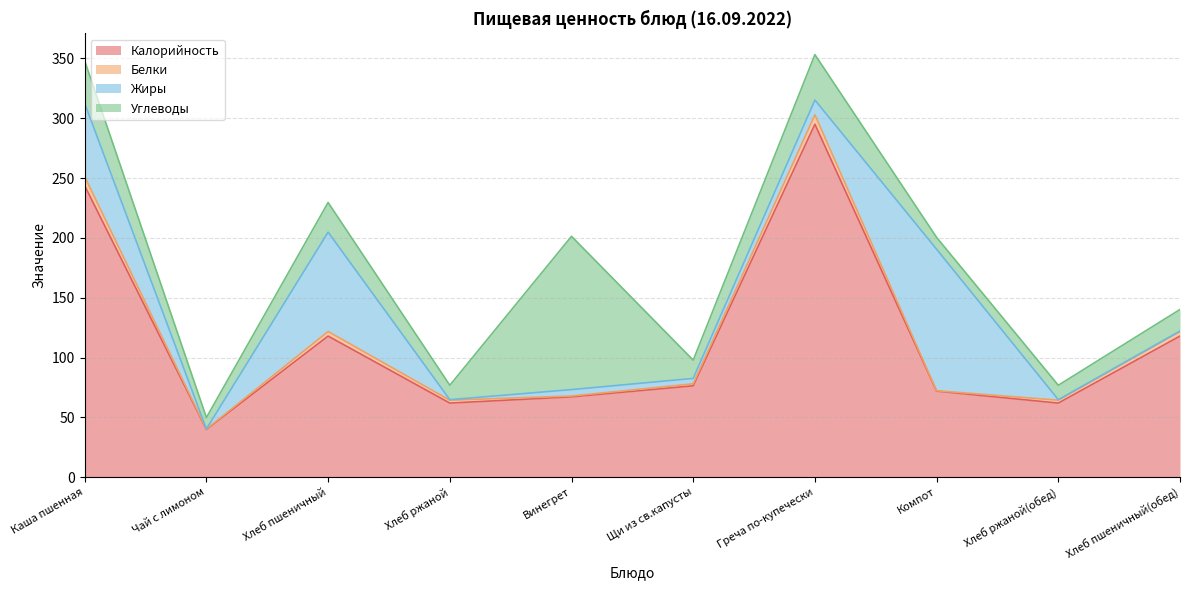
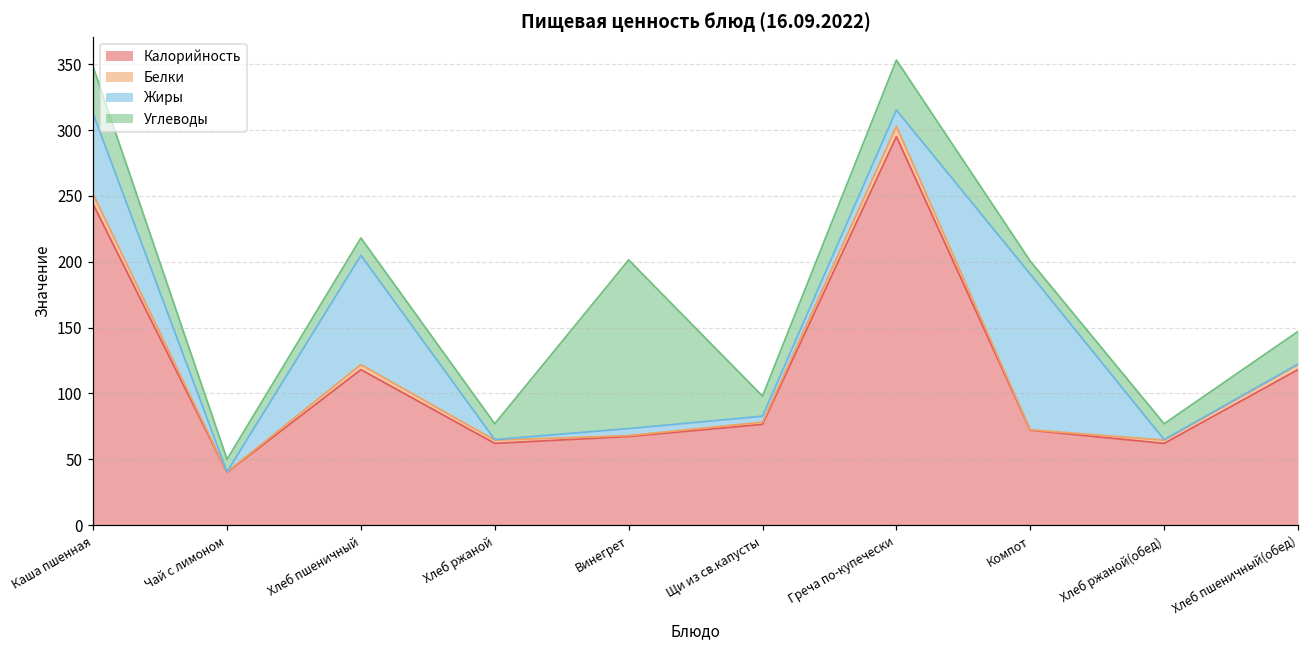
  {
    "Жиры": {
      "Каша пшенная": 61,
      "Хлеб пшеничный": 83,
      "Винегрет": 5,
      "Щи из св.капусты": 5,
      "Греча по-купечески": 12,
      "Компот": 118
    },
    "Углеводы": {
      "Каша пшенная": 36,
      "Чай с лимоном": 10,
-     "Хлеб пшеничный": 25,
+     "Хлеб пшеничный": 13,
      "Хлеб ржаной": 12,
      "Винегрет": 128,
      "Щи из св.капусты": 15,
      "Греча по-купечески": 38,
      "Компот": 10,
      "Хлеб ржаной(обед)": 12,
-     "Хлеб пшеничный(обед)": 18
+     "Хлеб пшеничный(обед)": 25
    }
  }
